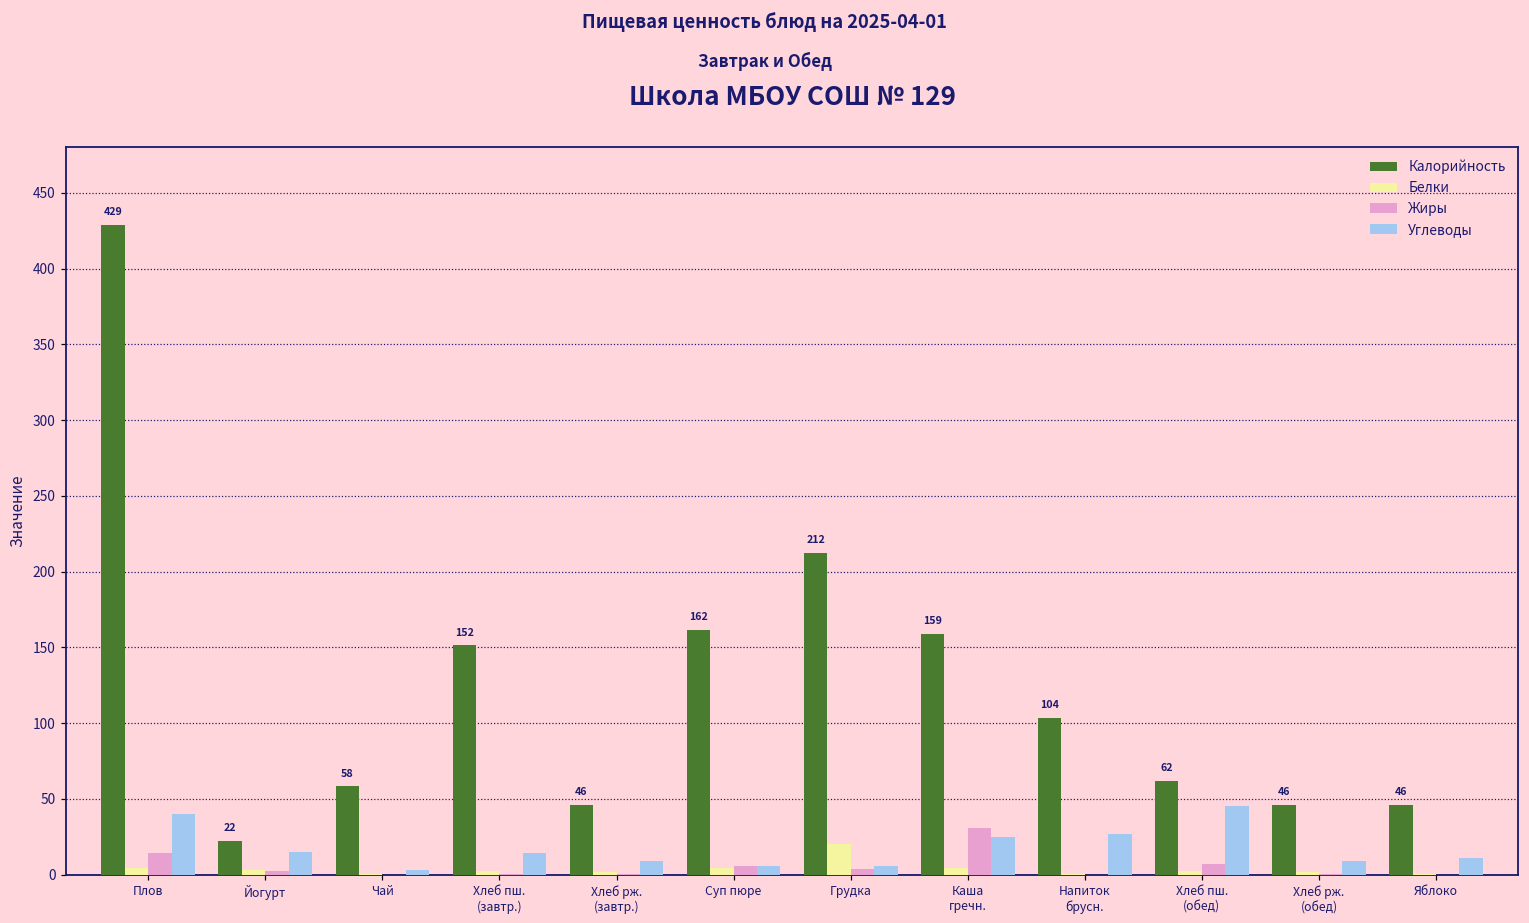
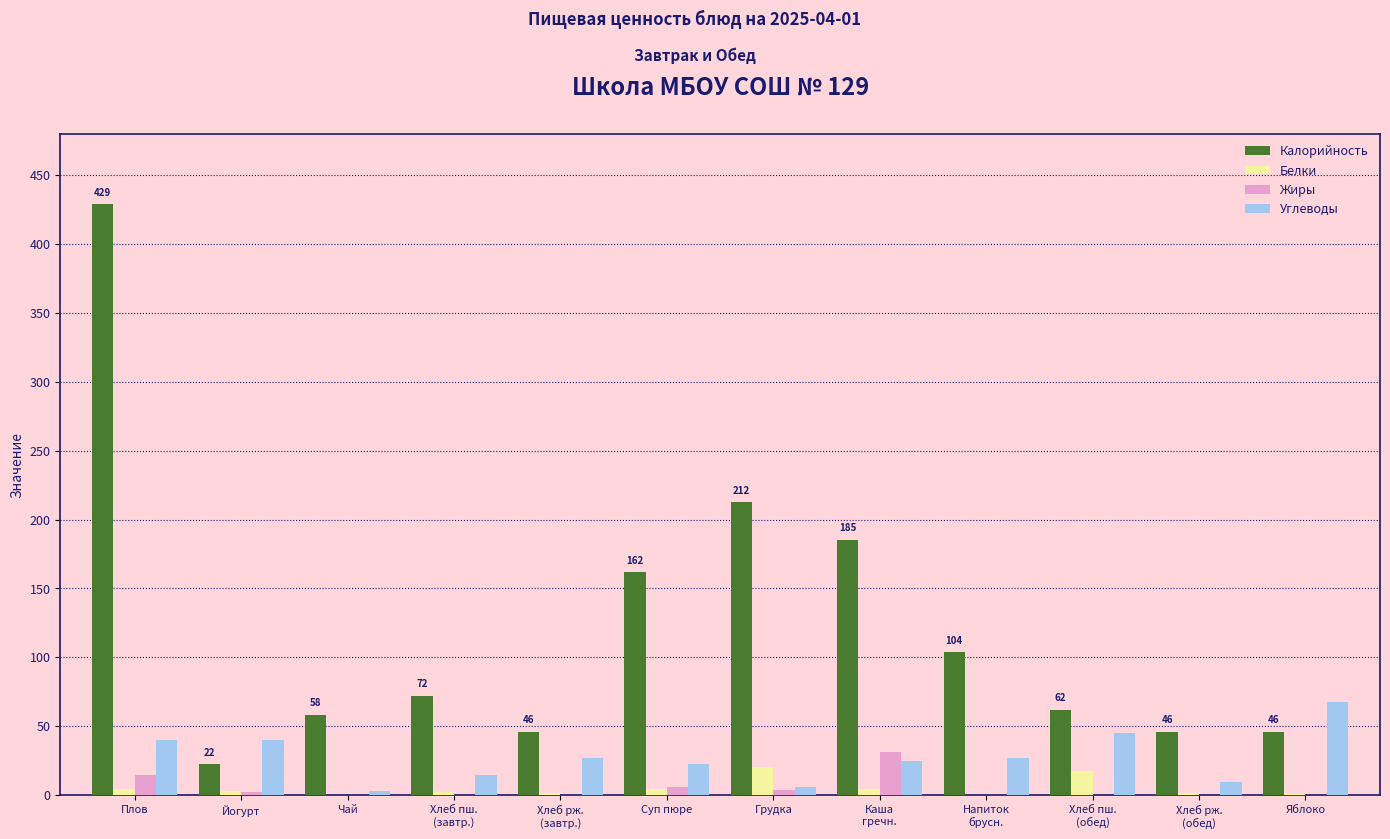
  {
    "Калорийность": {
      "Плов": 429,
      "Йогурт": 22,
      "Чай": 58,
-     "Хлеб пш. (завтр.)": 152,
+     "Хлеб пш. (завтр.)": 72,
      "Хлеб рж. (завтр.)": 46,
      "Суп пюре": 162,
      "Грудка": 212,
-     "Каша гречн.": 159,
+     "Каша гречн.": 185,
      "Напиток брусн.": 104,
      "Хлеб пш. (обед)": 62,
      "Хлеб рж. (обед)": 46,
      "Яблоко": 46
    },
    "Белки": {
      "Плов": 4,
      "Йогурт": 3,
      "Хлеб пш. (завтр.)": 2,
      "Суп пюре": 5,
      "Грудка": 20,
      "Каша гречн.": 5,
-     "Хлеб пш. (обед)": 2
+     "Хлеб пш. (обед)": 17
    },
    "Жиры": {
      "Плов": 14,
      "Йогурт": 3,
      "Чай": 0,
      "Суп пюре": 6,
      "Грудка": 4,
      "Каша гречн.": 31,
-     "Хлеб пш. (обед)": 7,
+     "Хлеб пш. (обед)": 0,
      "Яблоко": 0
    },
    "Углеводы": {
      "Плов": 40,
-     "Йогурт": 15,
+     "Йогурт": 40,
      "Чай": 3,
      "Хлеб пш. (завтр.)": 14,
-     "Хлеб рж. (завтр.)": 9,
-     "Суп пюре": 6,
+     "Хлеб рж. (завтр.)": 27,
+     "Суп пюре": 23,
      "Грудка": 6,
      "Каша гречн.": 25,
      "Напиток брусн.": 27,
      "Хлеб пш. (обед)": 45,
      "Хлеб рж. (обед)": 9,
-     "Яблоко": 11
+     "Яблоко": 67
    }
  }
